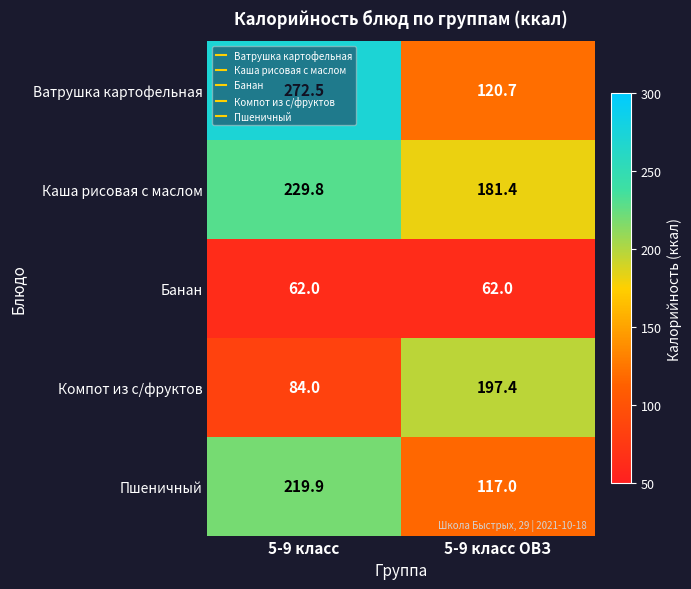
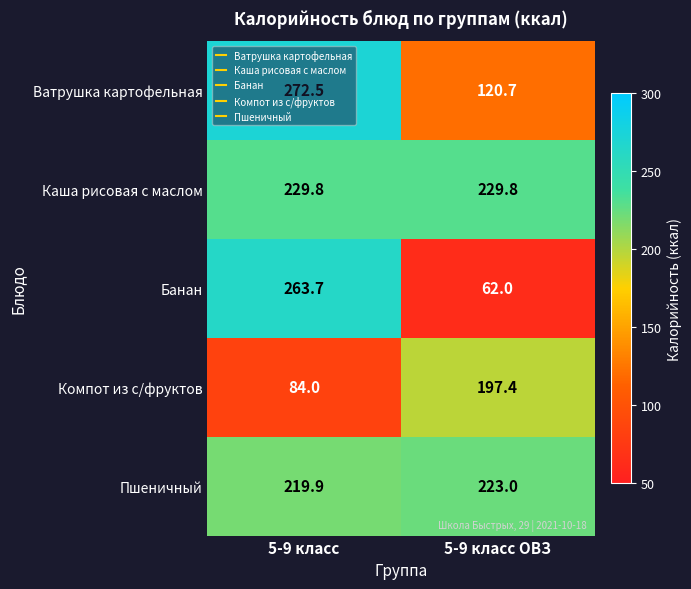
  {
    "Ватрушка картофельная": {
      "5-9 класс ОВЗ": 120.7
    },
    "Каша рисовая с маслом": {
      "5-9 класс": 229.8,
-     "5-9 класс ОВЗ": 181.4
+     "5-9 класс ОВЗ": 229.8
    },
    "Банан": {
-     "5-9 класс": 62.0,
+     "5-9 класс": 263.7,
      "5-9 класс ОВЗ": 62.0
    },
    "Компот из с/фруктов": {
      "5-9 класс": 84.0,
      "5-9 класс ОВЗ": 197.4
    },
    "Пшеничный": {
      "5-9 класс": 219.9,
-     "5-9 класс ОВЗ": 117.0
+     "5-9 класс ОВЗ": 223.0
    }
  }
